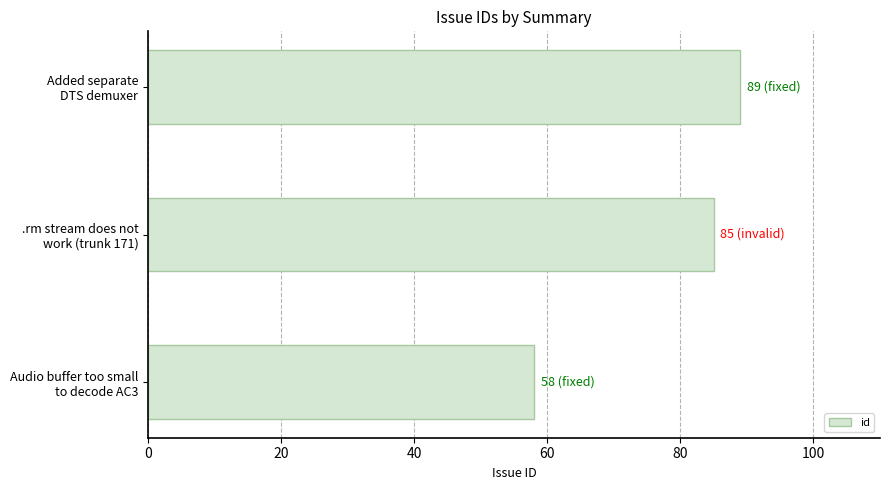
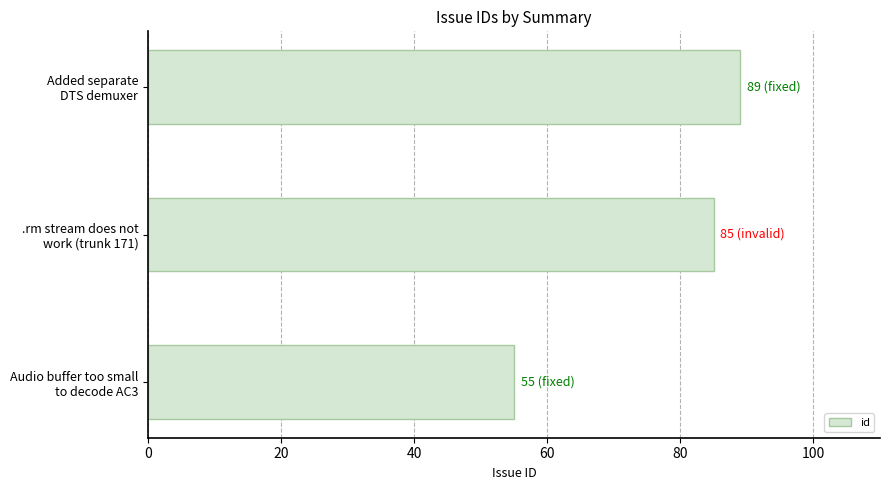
  {
    "Added separate DTS demuxer": 89,
    ".rm stream does not work (trunk 171)": 85,
-   "Audio buffer too small to decode AC3": 58
+   "Audio buffer too small to decode AC3": 55
  }
